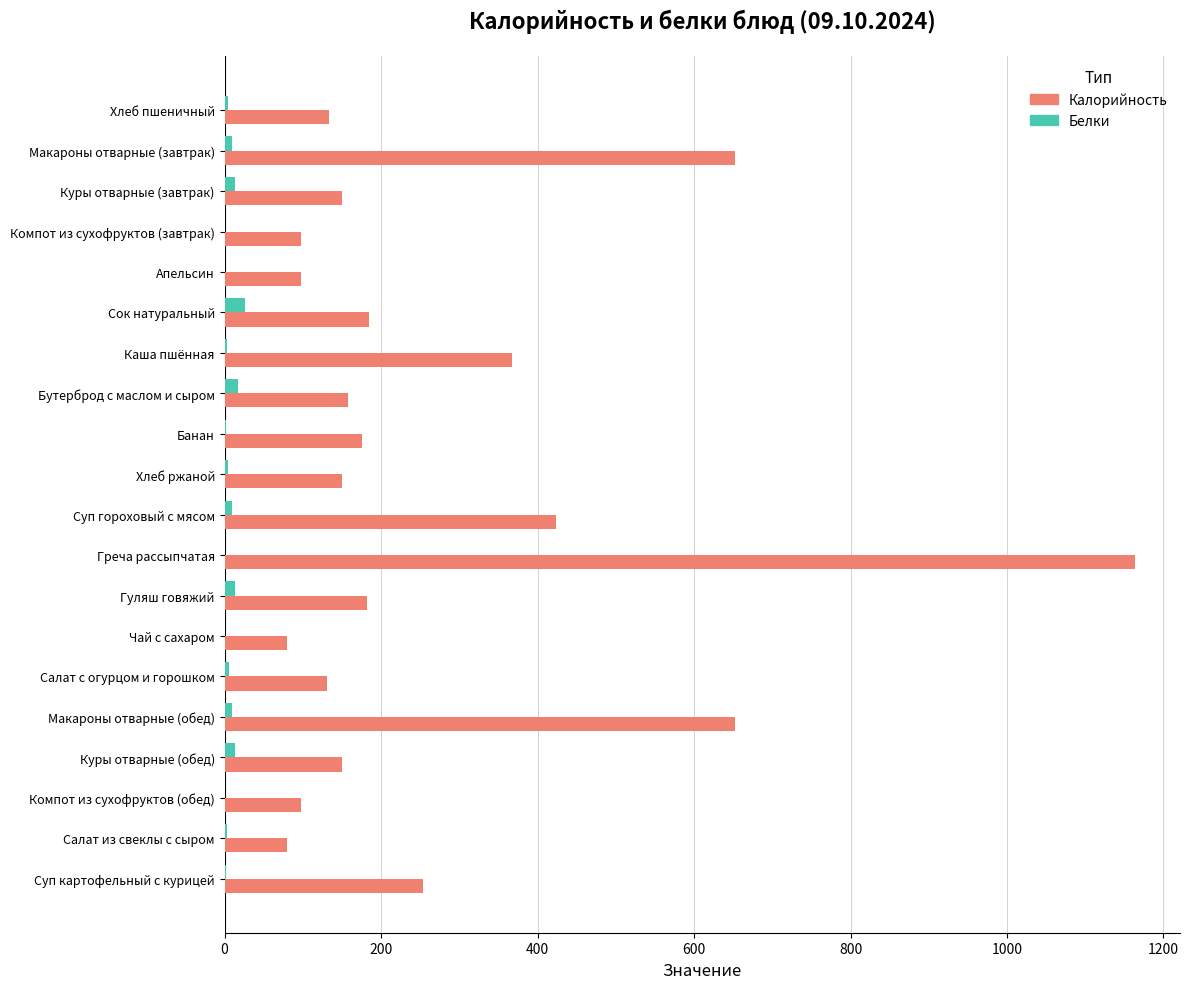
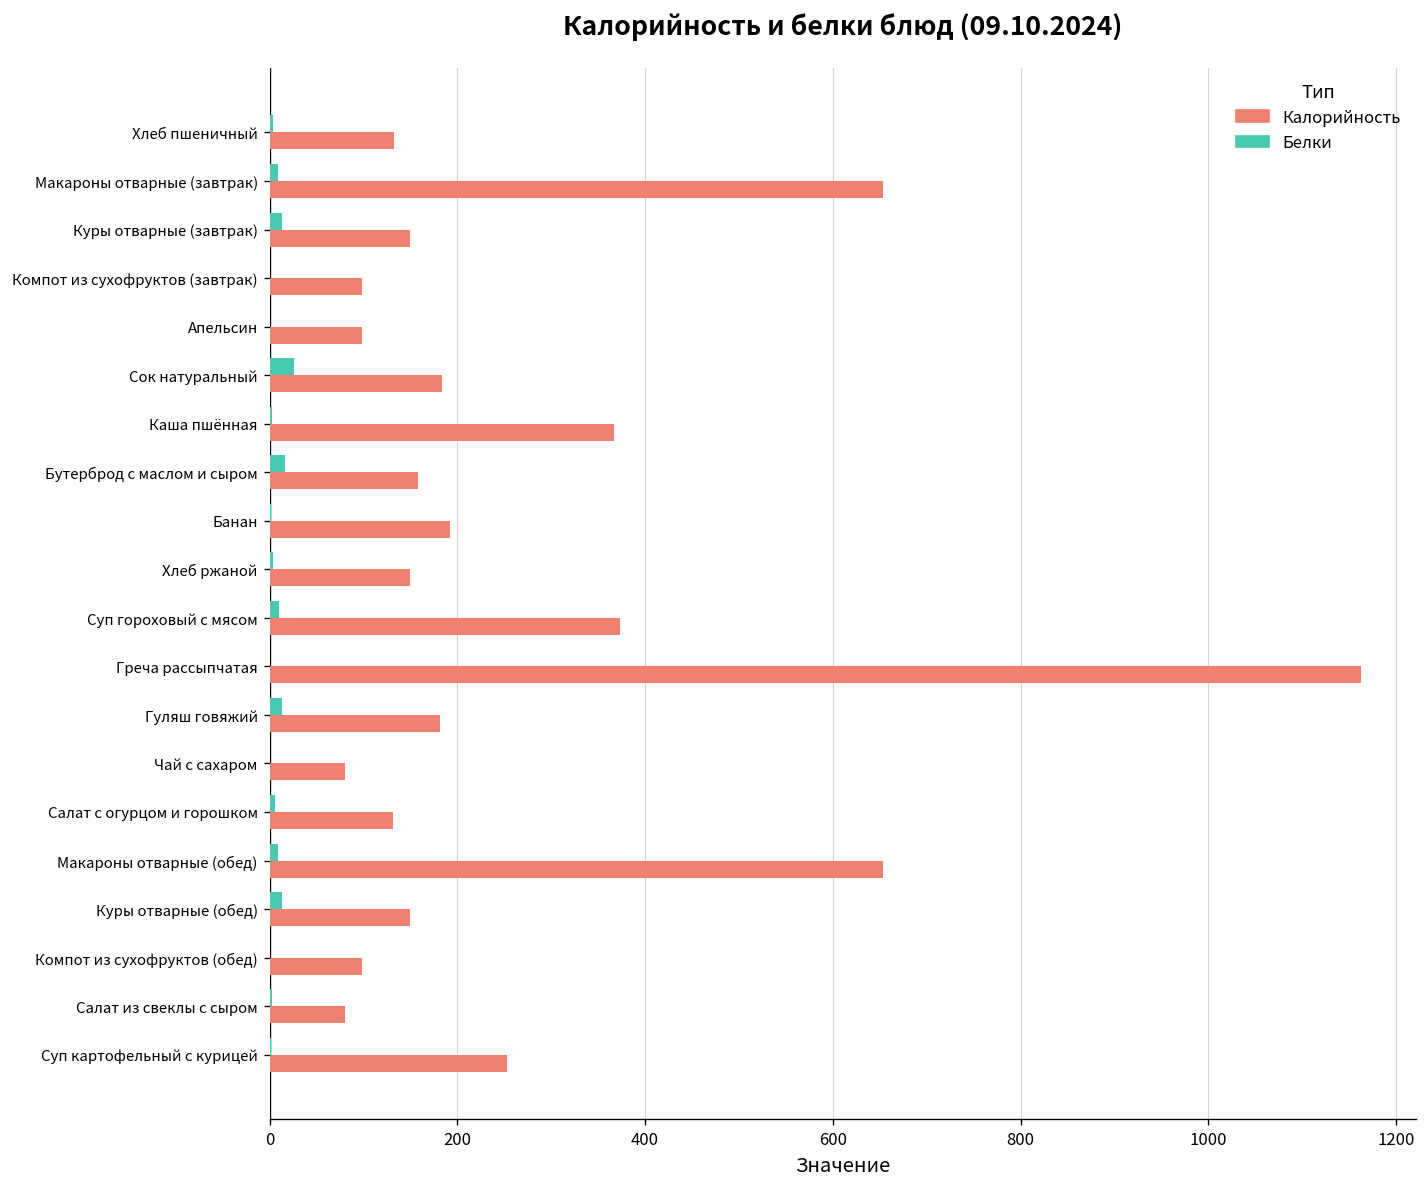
  {
    "Калорийность": {
      "Хлеб пшеничный": 130,
      "Макароны отварные (завтрак)": 650,
      "Куры отварные (завтрак)": 150,
      "Компот из сухофруктов (завтрак)": 100,
      "Апельсин": 100,
      "Сок натуральный": 180,
      "Каша пшённая": 370,
      "Бутерброд с маслом и сыром": 160,
-     "Банан": 180,
+     "Банан": 190,
      "Хлеб ржаной": 150,
-     "Суп гороховый с мясом": 420,
+     "Суп гороховый с мясом": 370,
      "Греча рассыпчатая": 1160,
      "Гуляш говяжий": 180,
      "Чай с сахаром": 80,
      "Салат с огурцом и горошком": 130,
      "Макароны отварные (обед)": 650,
      "Куры отварные (обед)": 150,
      "Компот из сухофруктов (обед)": 100,
      "Салат из свеклы с сыром": 80,
      "Суп картофельный с курицей": 250
    },
    "Белки": {
      "Хлеб пшеничный": 0,
      "Макароны отварные (завтрак)": 10,
      "Куры отварные (завтрак)": 10,
      "Компот из сухофруктов (завтрак)": 0,
      "Сок натуральный": 30,
      "Бутерброд с маслом и сыром": 20,
      "Хлеб ржаной": 0,
      "Суп гороховый с мясом": 10,
      "Греча рассыпчатая": 0,
      "Гуляш говяжий": 10,
      "Чай с сахаром": 0,
      "Салат с огурцом и горошком": 10,
      "Макароны отварные (обед)": 10,
      "Куры отварные (обед)": 10,
      "Компот из сухофруктов (обед)": 0
    }
  }
